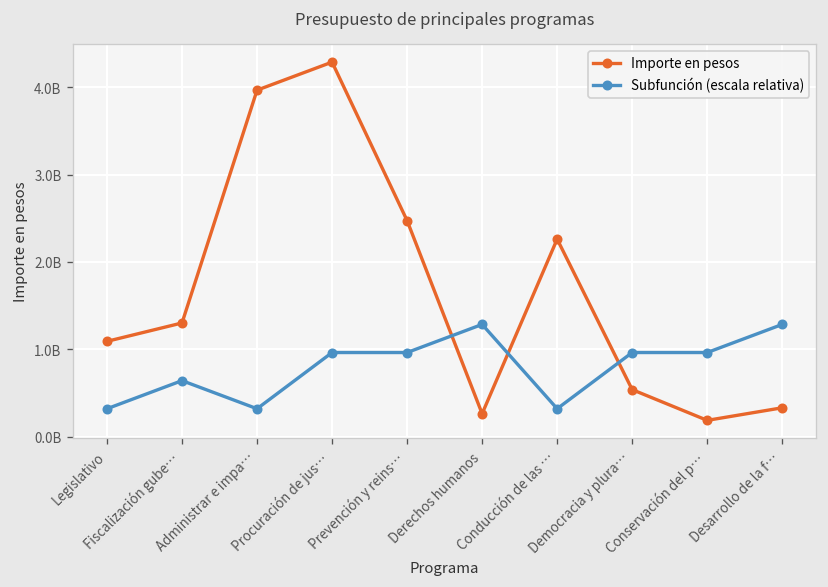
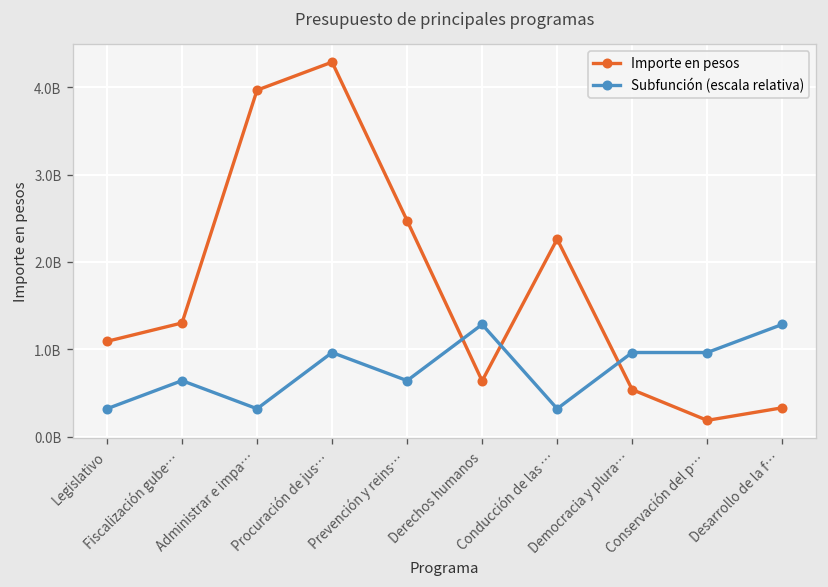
  {
    "Importe en pesos": {
      "Legislativo": 1100000000,
      "Fiscalización gube…": 1300000000,
      "Administrar e impa…": 4000000000,
      "Procuración de jus…": 4300000000,
      "Prevención y reins…": 2500000000,
-     "Derechos humanos": 300000000,
+     "Derechos humanos": 600000000,
      "Conducción de las …": 2300000000,
      "Democracia y plura…": 500000000,
      "Conservación del p…": 200000000,
      "Desarrollo de la f…": 300000000
    },
    "Subfunción (escala relativa)": {
      "Legislativo": 300000000,
      "Fiscalización gube…": 600000000,
      "Administrar e impa…": 300000000,
      "Procuración de jus…": 1000000000,
-     "Prevención y reins…": 1000000000,
+     "Prevención y reins…": 600000000,
      "Derechos humanos": 1300000000,
      "Conducción de las …": 300000000,
      "Democracia y plura…": 1000000000,
      "Conservación del p…": 1000000000,
      "Desarrollo de la f…": 1300000000
    }
  }
